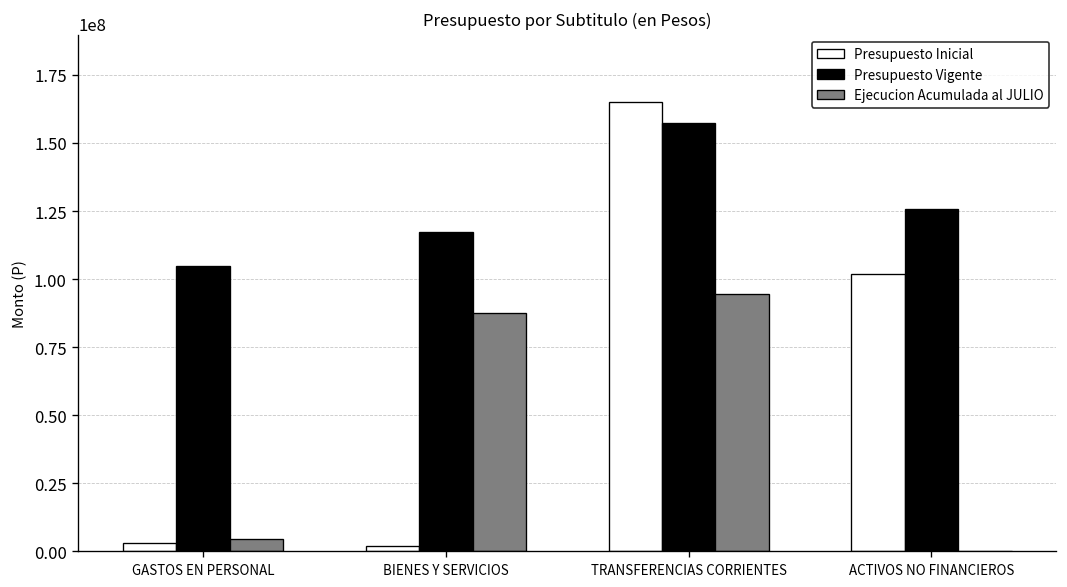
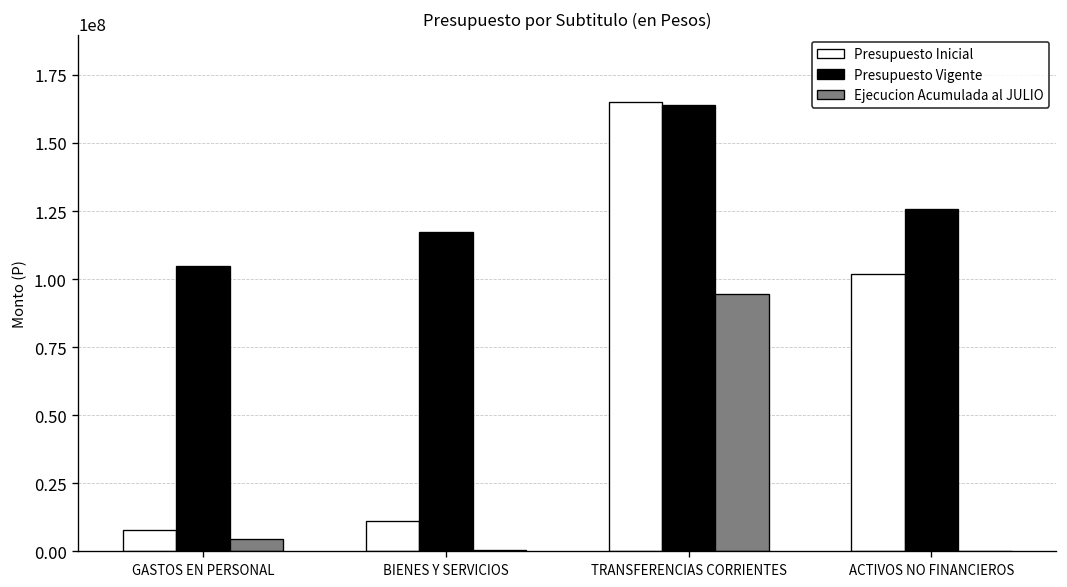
  {
    "Presupuesto Inicial": {
-     "GASTOS EN PERSONAL": 3000000,
-     "BIENES Y SERVICIOS": 2000000,
+     "GASTOS EN PERSONAL": 8000000,
+     "BIENES Y SERVICIOS": 11000000,
      "TRANSFERENCIAS CORRIENTES": 165000000,
      "ACTIVOS NO FINANCIEROS": 102000000
    },
    "Presupuesto Vigente": {
      "GASTOS EN PERSONAL": 105000000,
      "BIENES Y SERVICIOS": 117000000,
-     "TRANSFERENCIAS CORRIENTES": 157000000,
+     "TRANSFERENCIAS CORRIENTES": 164000000,
      "ACTIVOS NO FINANCIEROS": 126000000
    },
    "Ejecucion Acumulada al JULIO": {
      "GASTOS EN PERSONAL": 4000000,
-     "BIENES Y SERVICIOS": 88000000,
+     "BIENES Y SERVICIOS": 1000000,
      "TRANSFERENCIAS CORRIENTES": 95000000
    }
  }
